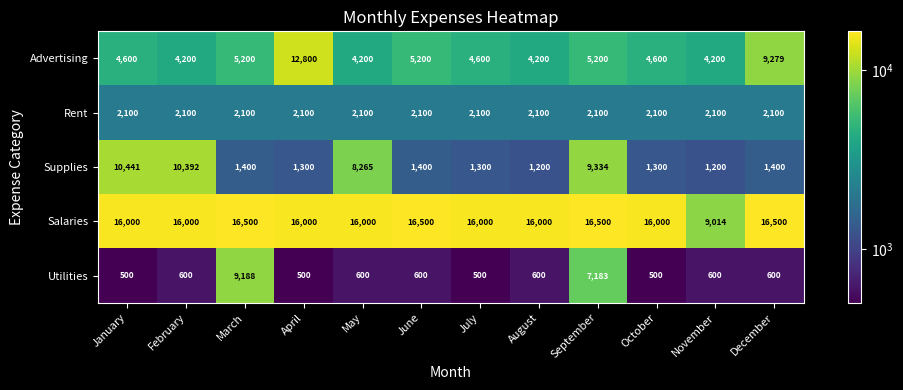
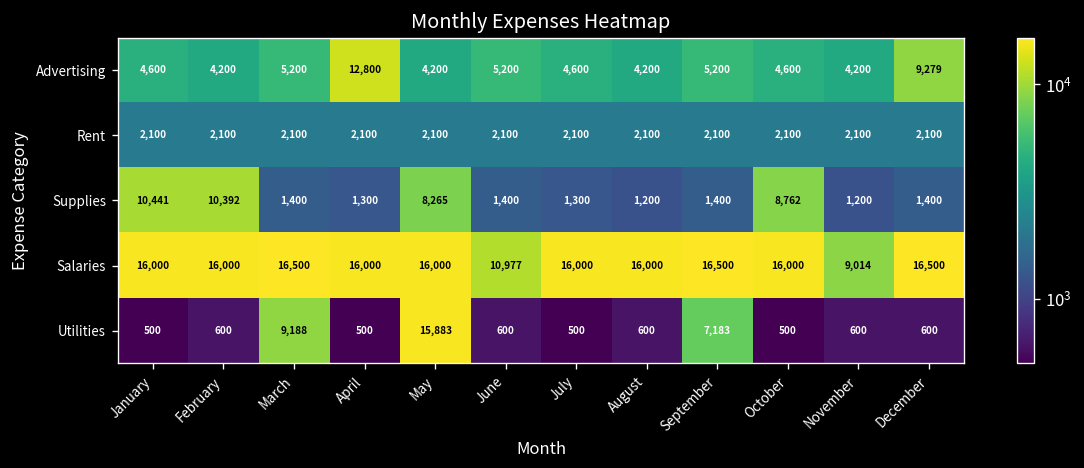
  {
    "Advertising": {
      "January": "4,600",
      "February": "4,200",
      "March": "5,200",
      "April": "12,800",
      "May": "4,200",
      "June": "5,200",
      "July": "4,600",
      "August": "4,200",
      "September": "5,200",
      "October": "4,600",
      "November": "4,200",
      "December": "9,279"
    },
    "Rent": {
      "January": "2,100",
      "February": "2,100",
      "March": "2,100",
      "April": "2,100",
      "May": "2,100",
      "June": "2,100",
      "July": "2,100",
      "August": "2,100",
      "September": "2,100",
      "October": "2,100",
      "November": "2,100",
      "December": "2,100"
    },
    "Supplies": {
      "January": "10,441",
      "February": "10,392",
      "March": "1,400",
      "April": "1,300",
      "May": "8,265",
      "June": "1,400",
      "July": "1,300",
      "August": "1,200",
-     "September": "9,334",
-     "October": "1,300",
+     "September": "1,400",
+     "October": "8,762",
      "November": "1,200",
      "December": "1,400"
    },
    "Salaries": {
      "January": "16,000",
      "February": "16,000",
      "March": "16,500",
      "April": "16,000",
      "May": "16,000",
-     "June": "16,500",
+     "June": "10,977",
      "July": "16,000",
      "August": "16,000",
      "September": "16,500",
      "October": "16,000",
      "November": "9,014",
      "December": "16,500"
    },
    "Utilities": {
      "January": "500",
      "February": "600",
      "March": "9,188",
      "April": "500",
-     "May": "600",
+     "May": "15,883",
      "June": "600",
      "July": "500",
      "August": "600",
      "September": "7,183",
      "October": "500",
      "November": "600",
      "December": "600"
    }
  }
